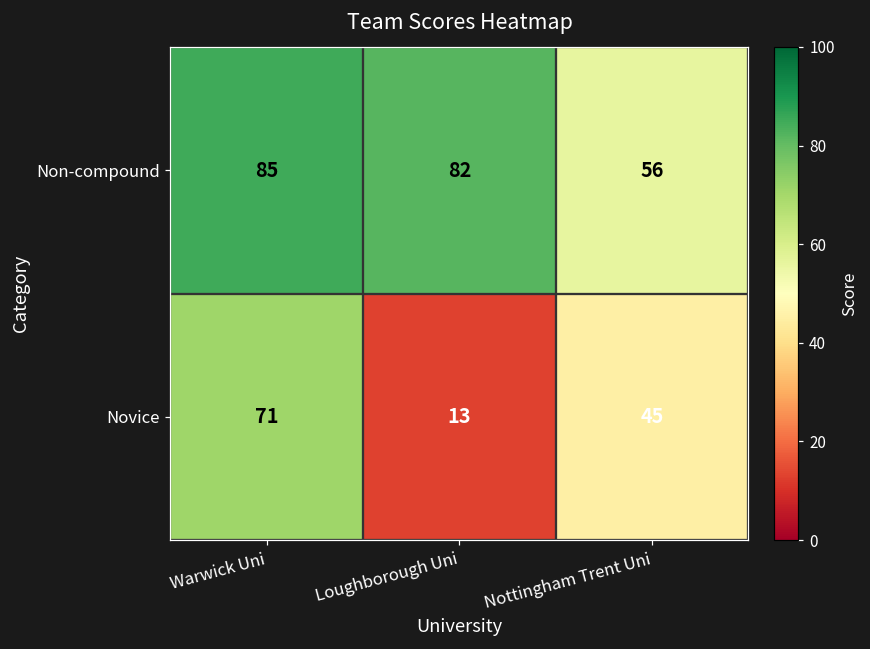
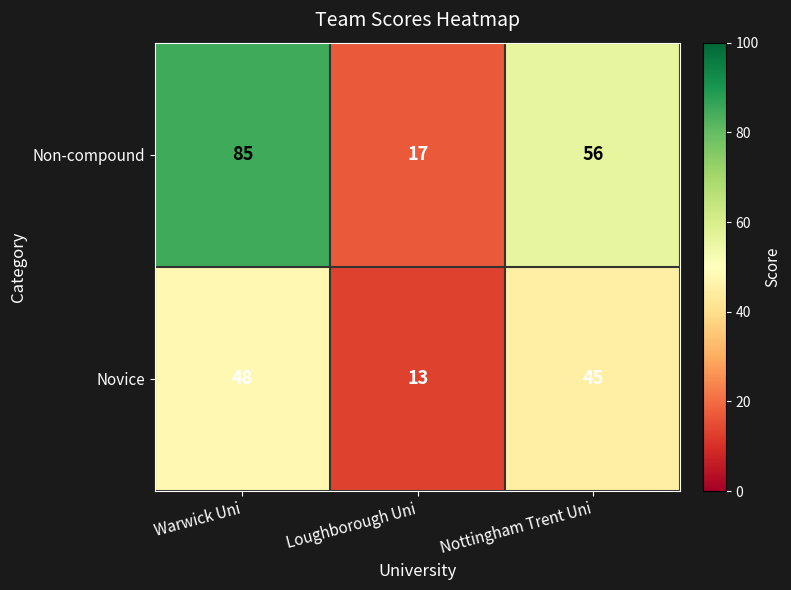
  {
    "Non-compound": {
      "Warwick Uni": 85,
-     "Loughborough Uni": 82,
+     "Loughborough Uni": 17,
      "Nottingham Trent Uni": 56
    },
    "Novice": {
-     "Warwick Uni": 71,
+     "Warwick Uni": 48,
      "Loughborough Uni": 13,
      "Nottingham Trent Uni": 45
    }
  }
